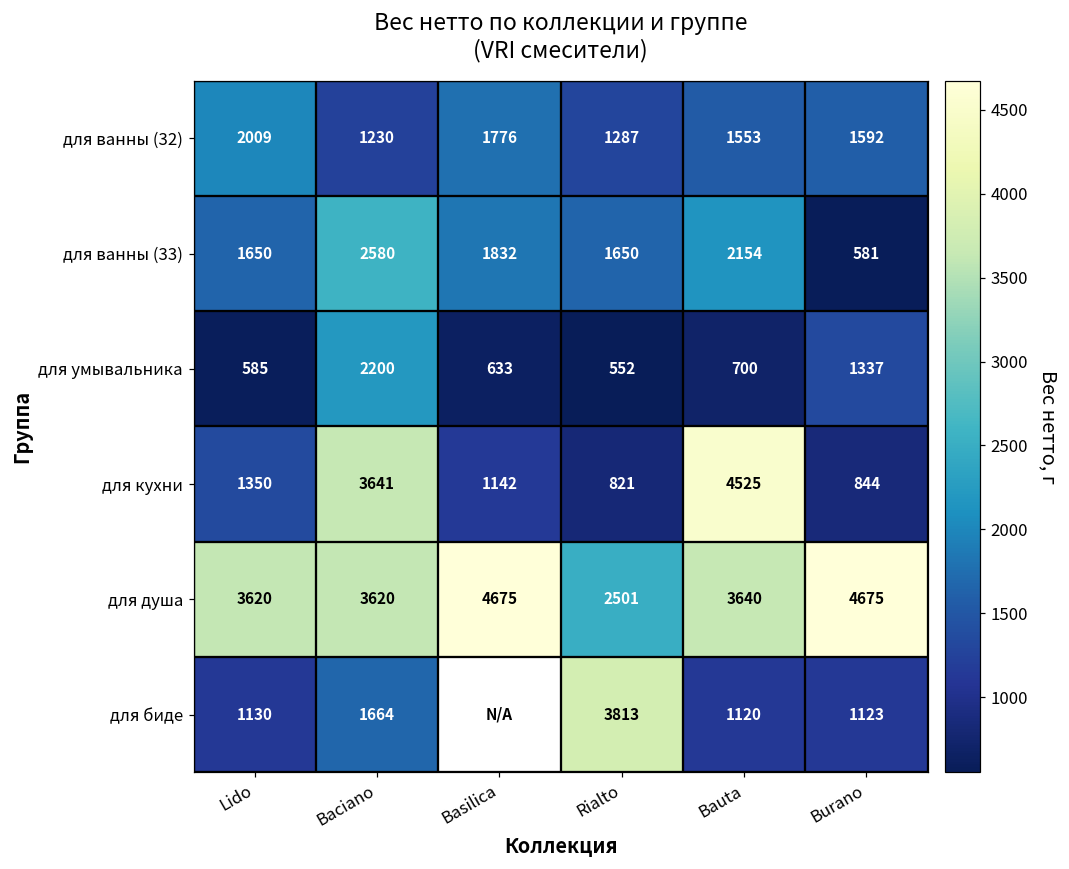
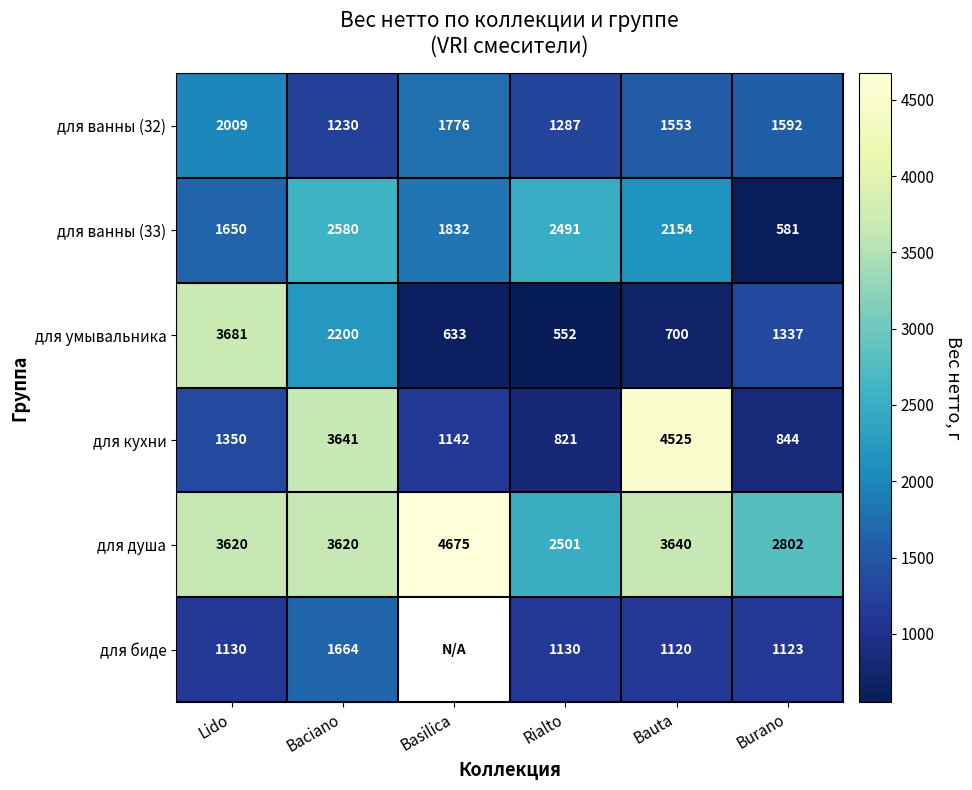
  {
    "для ванны (32)": {
      "Lido": 2009,
      "Baciano": 1230,
      "Basilica": 1776,
      "Rialto": 1287,
      "Bauta": 1553,
      "Burano": 1592
    },
    "для ванны (33)": {
      "Lido": 1650,
      "Baciano": 2580,
      "Basilica": 1832,
-     "Rialto": 1650,
+     "Rialto": 2491,
      "Bauta": 2154,
      "Burano": 581
    },
    "для умывальника": {
-     "Lido": 585,
+     "Lido": 3681,
      "Baciano": 2200,
      "Basilica": 633,
      "Rialto": 552,
      "Bauta": 700,
      "Burano": 1337
    },
    "для кухни": {
      "Lido": 1350,
      "Baciano": 3641,
      "Basilica": 1142,
      "Rialto": 821,
      "Bauta": 4525,
      "Burano": 844
    },
    "для душа": {
      "Lido": 3620,
      "Baciano": 3620,
      "Basilica": 4675,
      "Rialto": 2501,
      "Bauta": 3640,
-     "Burano": 4675
+     "Burano": 2802
    },
    "для биде": {
      "Lido": 1130,
      "Baciano": 1664,
-     "Rialto": 3813,
+     "Rialto": 1130,
      "Bauta": 1120,
      "Burano": 1123
    }
  }
